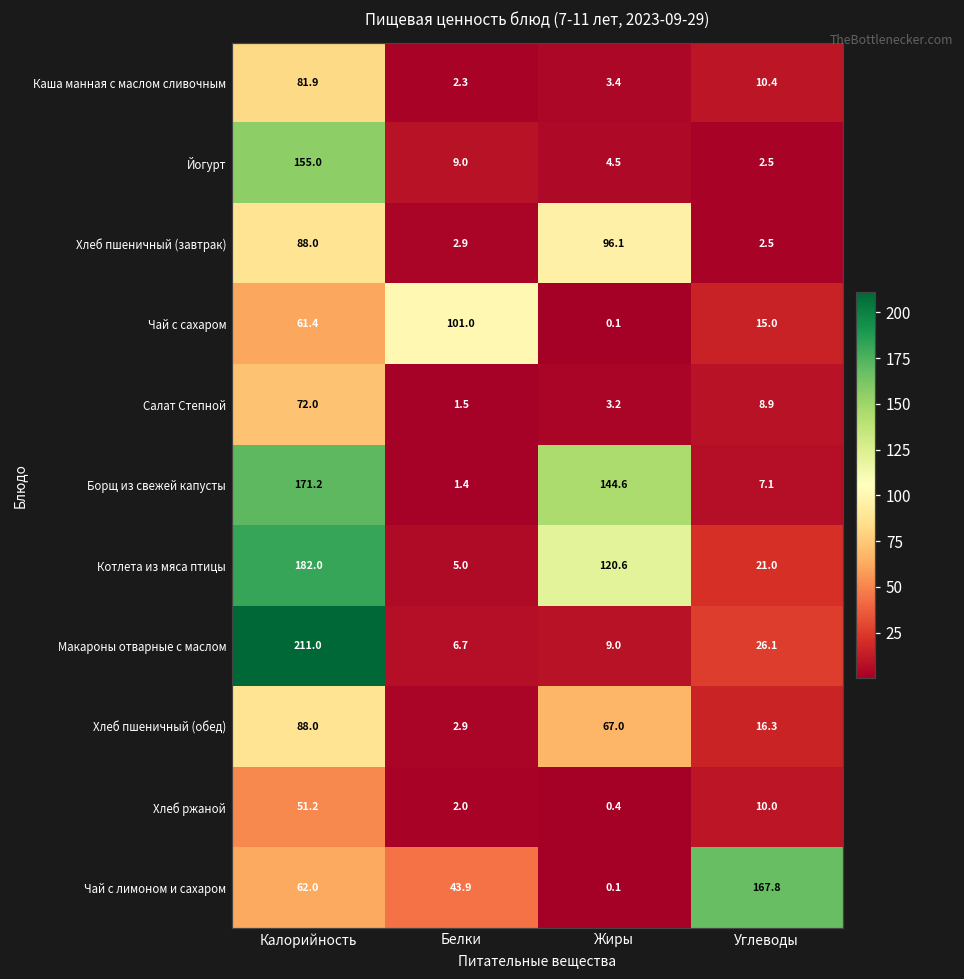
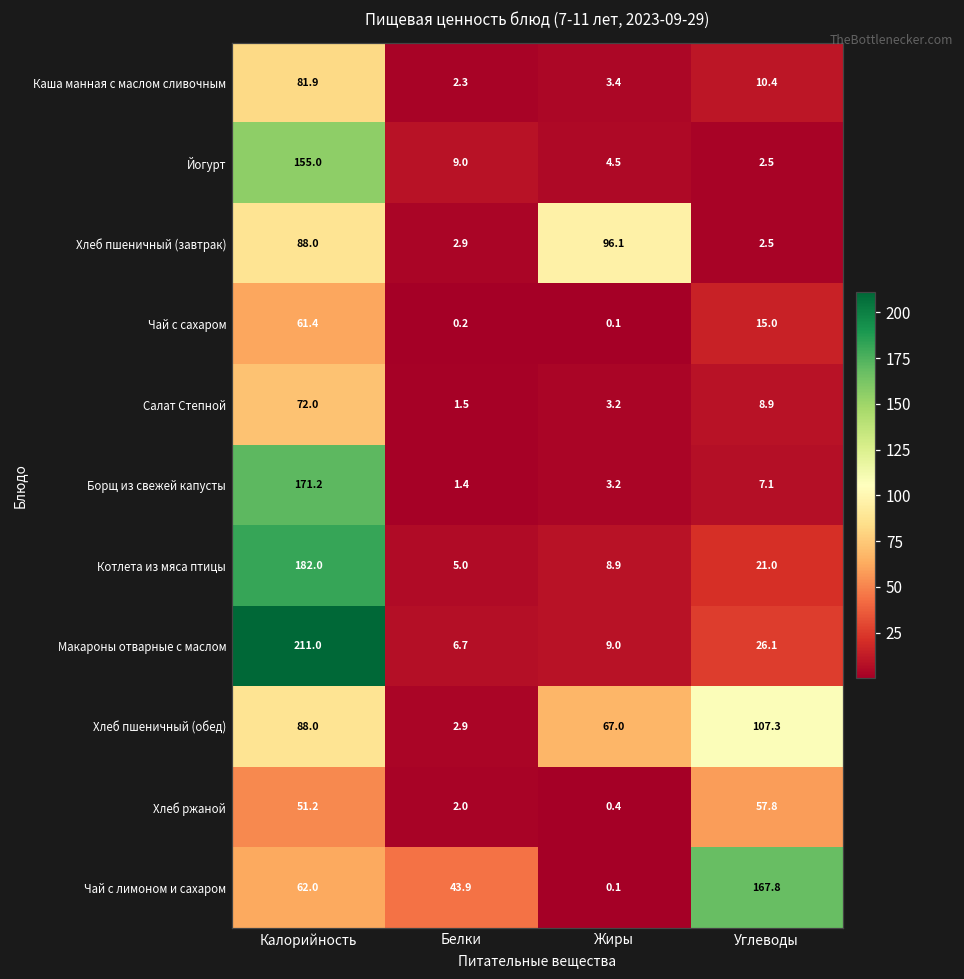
  {
    "Каша манная с маслом сливочным": {
      "Калорийность": 81.9,
      "Белки": 2.3,
      "Жиры": 3.4,
      "Углеводы": 10.4
    },
    "Йогурт": {
      "Калорийность": 155.0,
      "Белки": 9.0,
      "Жиры": 4.5,
      "Углеводы": 2.5
    },
    "Хлеб пшеничный (завтрак)": {
      "Калорийность": 88.0,
      "Белки": 2.9,
      "Жиры": 96.1,
      "Углеводы": 2.5
    },
    "Чай с сахаром": {
      "Калорийность": 61.4,
-     "Белки": 101.0,
+     "Белки": 0.2,
      "Жиры": 0.1,
      "Углеводы": 15.0
    },
    "Салат Степной": {
      "Калорийность": 72.0,
      "Белки": 1.5,
      "Жиры": 3.2,
      "Углеводы": 8.9
    },
    "Борщ из свежей капусты": {
      "Калорийность": 171.2,
      "Белки": 1.4,
-     "Жиры": 144.6,
+     "Жиры": 3.2,
      "Углеводы": 7.1
    },
    "Котлета из мяса птицы": {
      "Калорийность": 182.0,
      "Белки": 5.0,
-     "Жиры": 120.6,
+     "Жиры": 8.9,
      "Углеводы": 21.0
    },
    "Макароны отварные с маслом": {
      "Калорийность": 211.0,
      "Белки": 6.7,
      "Жиры": 9.0,
      "Углеводы": 26.1
    },
    "Хлеб пшеничный (обед)": {
      "Калорийность": 88.0,
      "Белки": 2.9,
      "Жиры": 67.0,
-     "Углеводы": 16.3
+     "Углеводы": 107.3
    },
    "Хлеб ржаной": {
      "Калорийность": 51.2,
      "Белки": 2.0,
      "Жиры": 0.4,
-     "Углеводы": 10.0
+     "Углеводы": 57.8
    },
    "Чай с лимоном и сахаром": {
      "Калорийность": 62.0,
      "Белки": 43.9,
      "Жиры": 0.1,
      "Углеводы": 167.8
    }
  }
